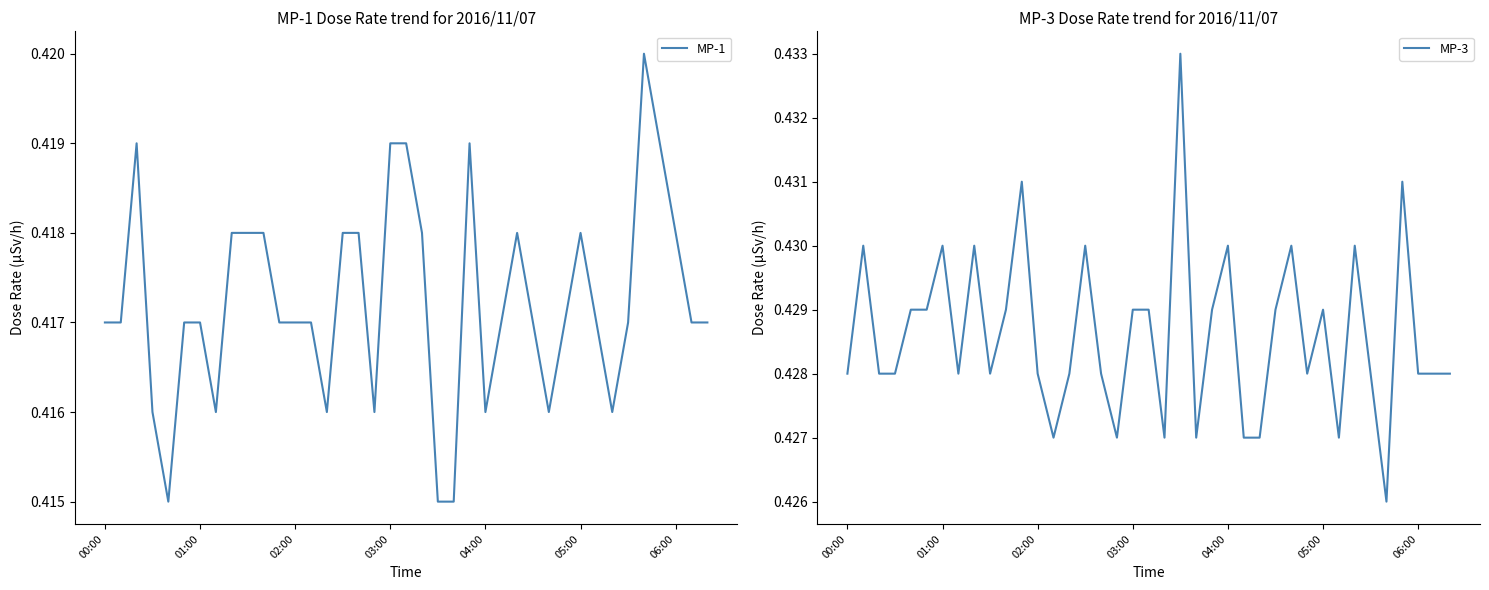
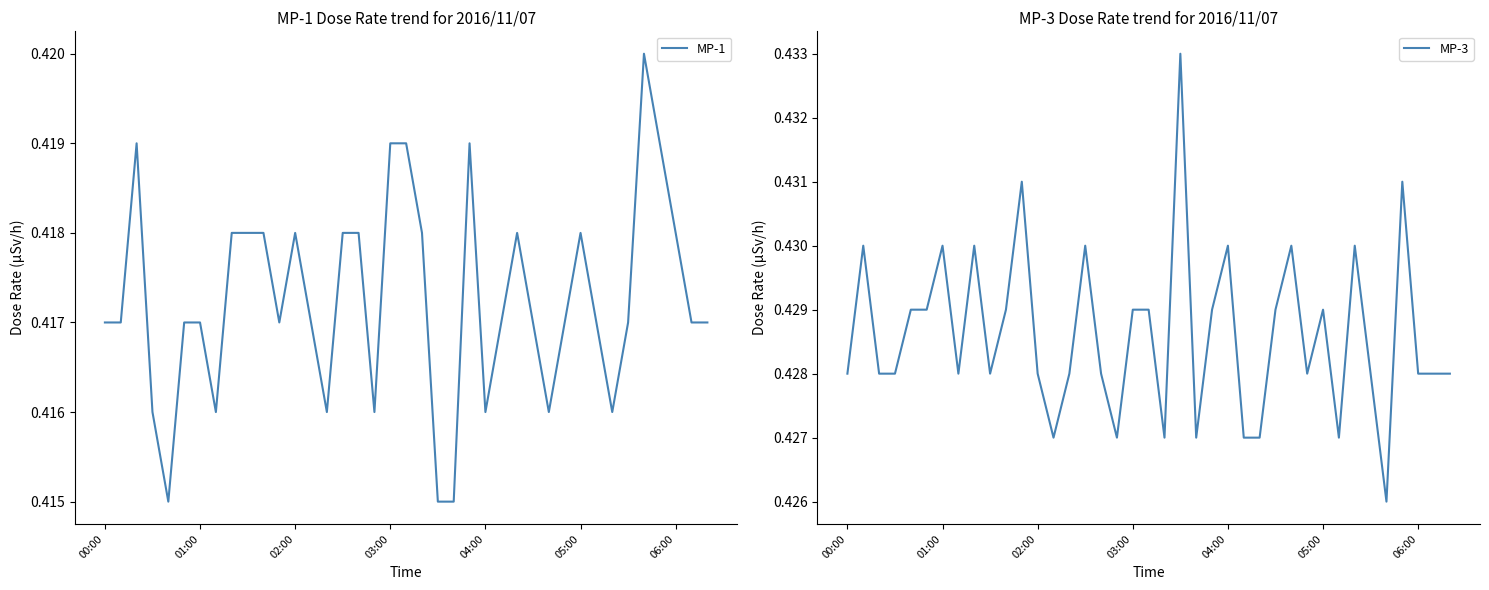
  {
    "MP-1 Dose Rate trend for 2016/11/07": {
      "00:00": 0.417,
      "01:00": 0.417,
-     "02:00": 0.417,
+     "02:00": 0.418,
      "03:00": 0.419,
      "04:00": 0.416,
      "05:00": 0.418,
      "06:00": 0.418
    },
    "MP-3 Dose Rate trend for 2016/11/07": {
      "00:00": 0.4280,
      "01:00": 0.4300,
      "02:00": 0.4280,
      "03:00": 0.4290,
      "04:00": 0.4300,
      "05:00": 0.4290,
      "06:00": 0.4280
    }
  }
